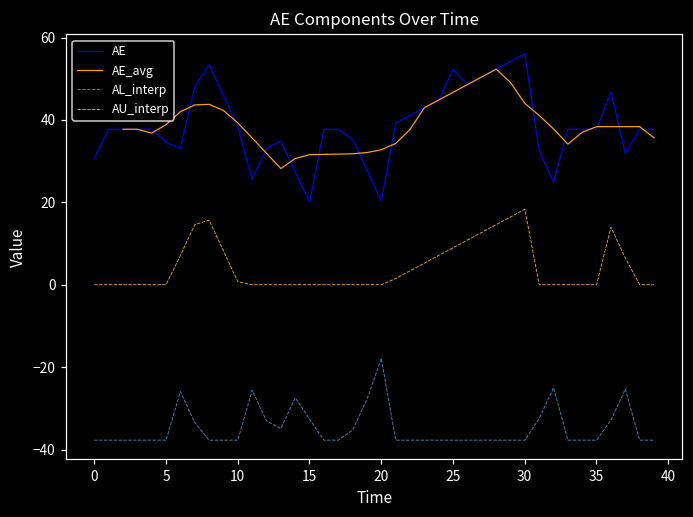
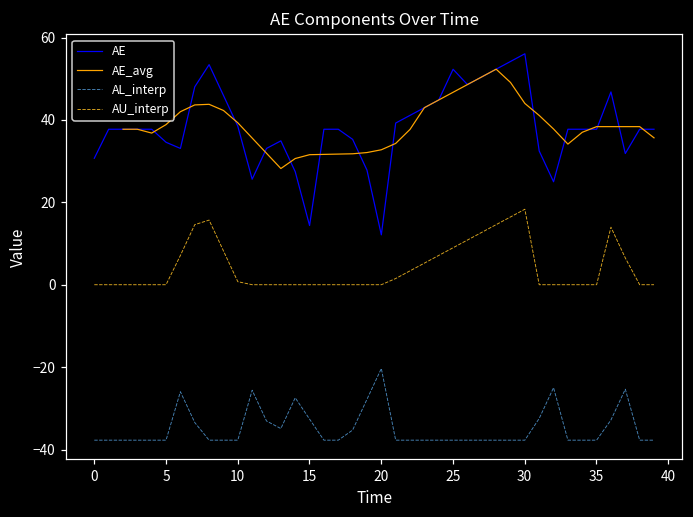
  {
    "AE": {
      "0": 31,
      "5": 35,
      "10": 38,
-     "15": 20,
-     "20": 20,
+     "15": 14,
+     "20": 12,
      "25": 52
    },
    "AL_interp": {
      "0": -38,
      "5": -38,
      "10": -38,
      "15": -33,
-     "20": -18,
+     "20": -20,
      "25": -38
    }
  }
